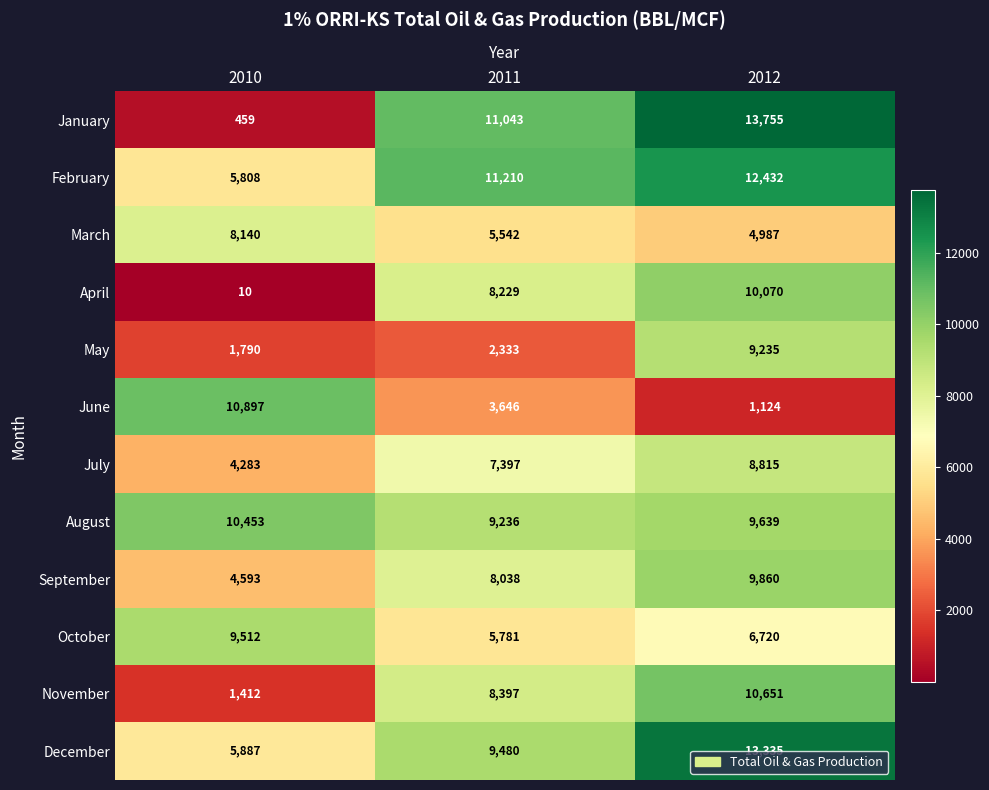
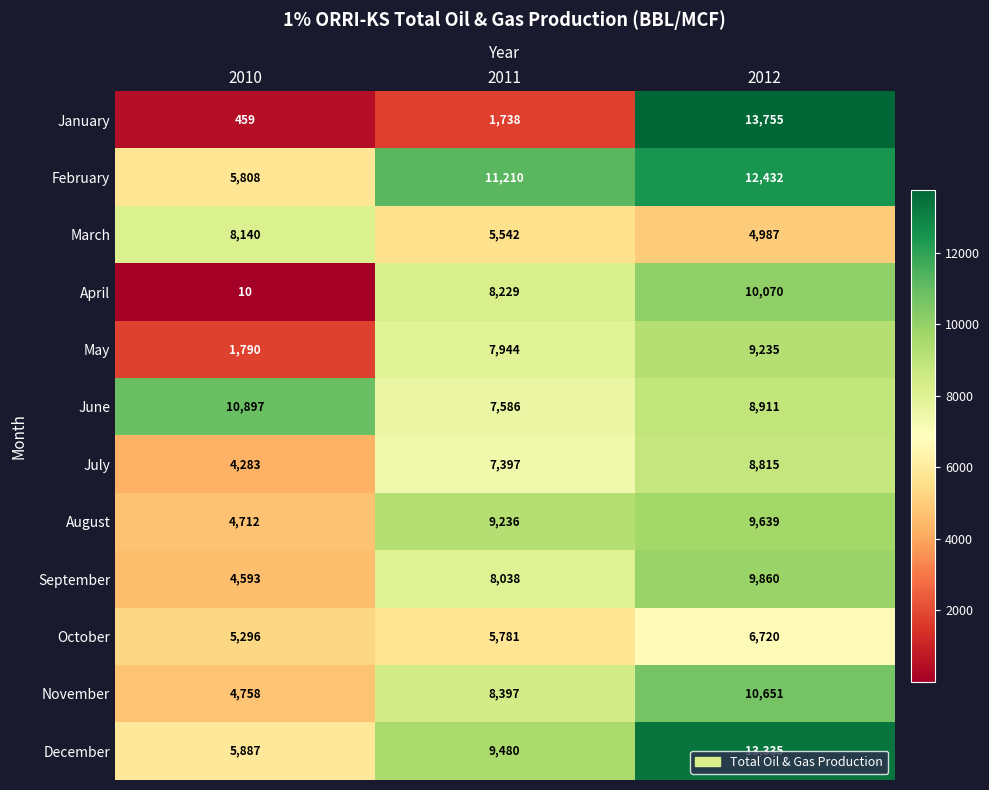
  {
    "January": {
      "2010": "459",
-     "2011": "11,043",
+     "2011": "1,738",
      "2012": "13,755"
    },
    "February": {
      "2010": "5,808",
      "2011": "11,210",
      "2012": "12,432"
    },
    "March": {
      "2010": "8,140",
      "2011": "5,542",
      "2012": "4,987"
    },
    "April": {
      "2010": "10",
      "2011": "8,229",
      "2012": "10,070"
    },
    "May": {
      "2010": "1,790",
-     "2011": "2,333",
+     "2011": "7,944",
      "2012": "9,235"
    },
    "June": {
      "2010": "10,897",
-     "2011": "3,646",
-     "2012": "1,124"
+     "2011": "7,586",
+     "2012": "8,911"
    },
    "July": {
      "2010": "4,283",
      "2011": "7,397",
      "2012": "8,815"
    },
    "August": {
-     "2010": "10,453",
+     "2010": "4,712",
      "2011": "9,236",
      "2012": "9,639"
    },
    "September": {
      "2010": "4,593",
      "2011": "8,038",
      "2012": "9,860"
    },
    "October": {
-     "2010": "9,512",
+     "2010": "5,296",
      "2011": "5,781",
      "2012": "6,720"
    },
    "November": {
-     "2010": "1,412",
+     "2010": "4,758",
      "2011": "8,397",
      "2012": "10,651"
    },
    "December": {
      "2010": "5,887",
      "2011": "9,480"
    }
  }
